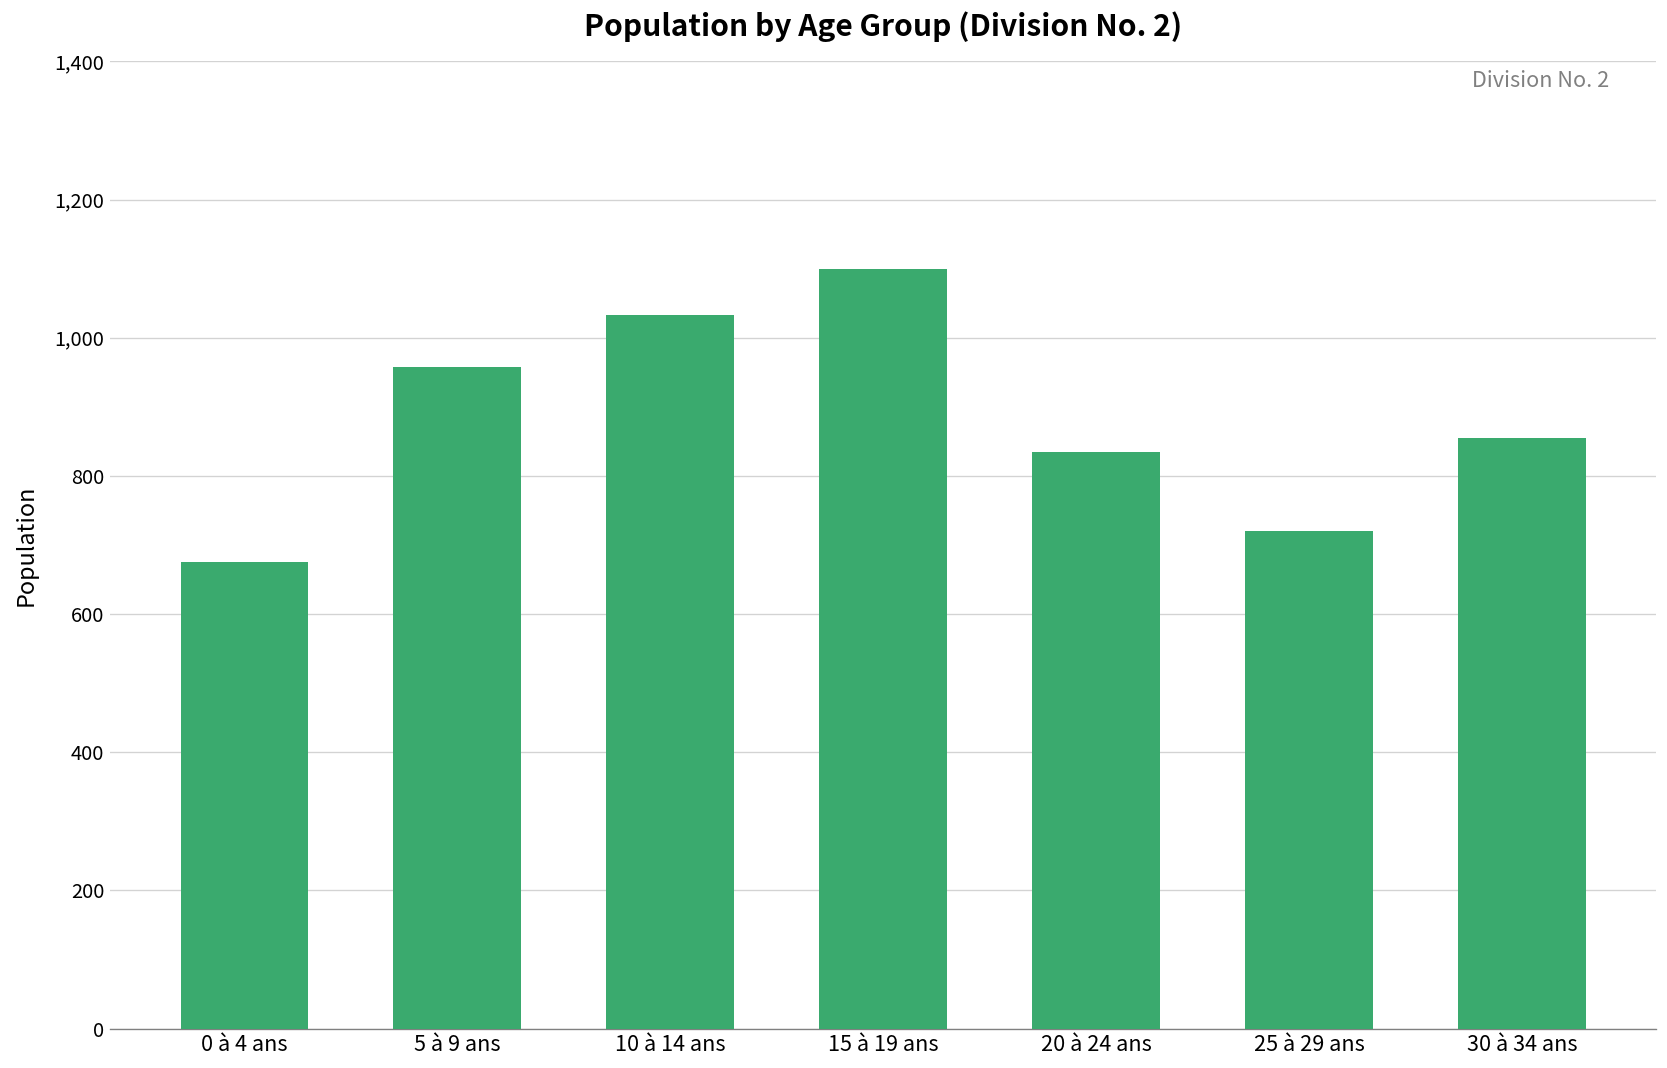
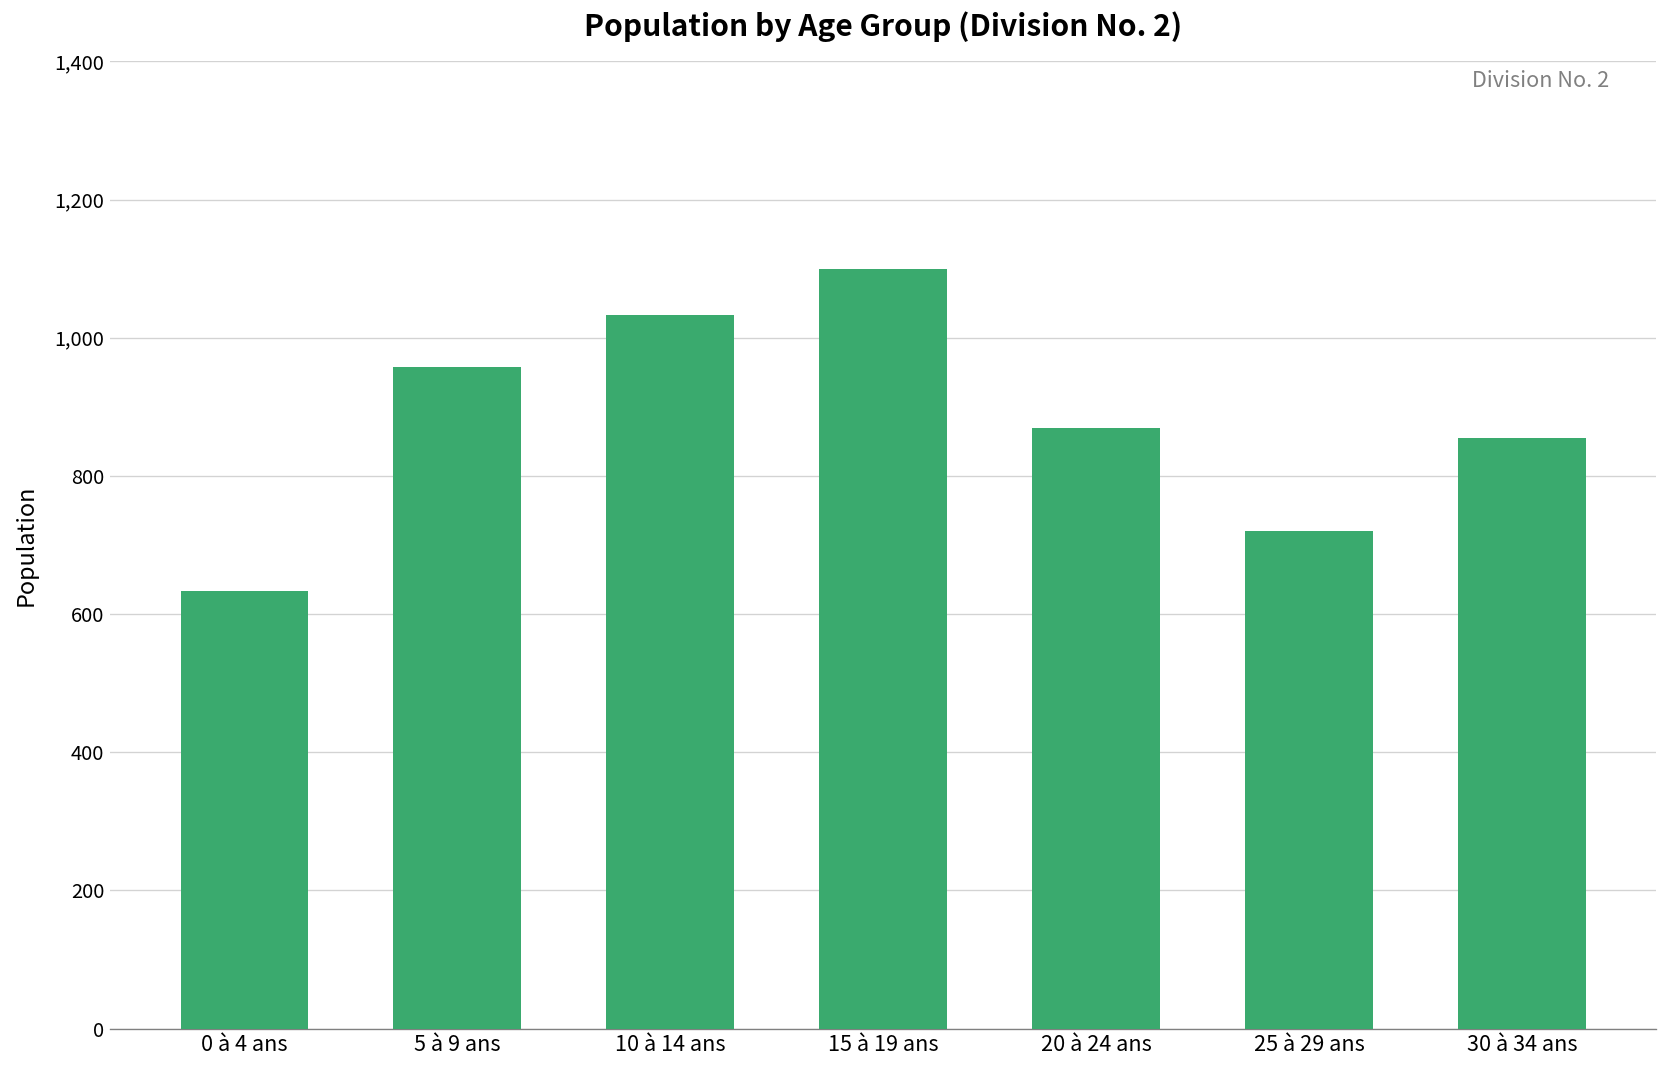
  {
-   "0 à 4 ans": "680",
+   "0 à 4 ans": "630",
    "5 à 9 ans": "960",
    "10 à 14 ans": "1,030",
    "15 à 19 ans": "1,100",
-   "20 à 24 ans": "840",
+   "20 à 24 ans": "870",
    "25 à 29 ans": "720",
    "30 à 34 ans": "860"
  }
